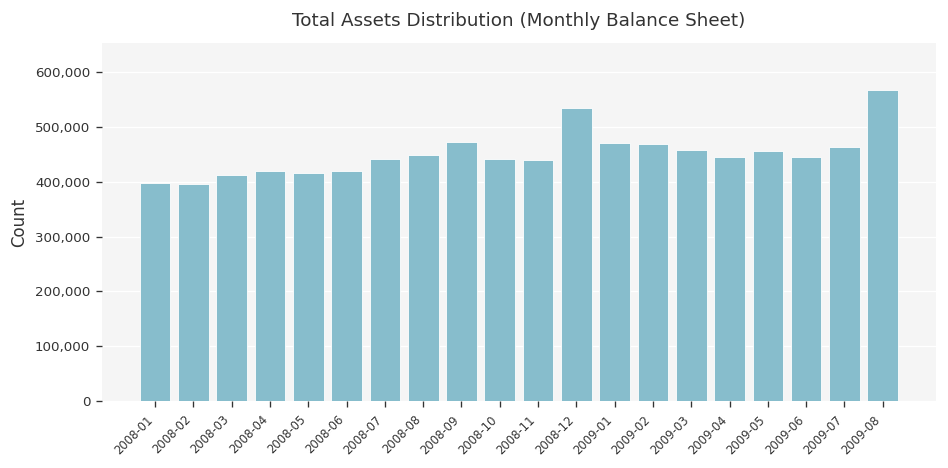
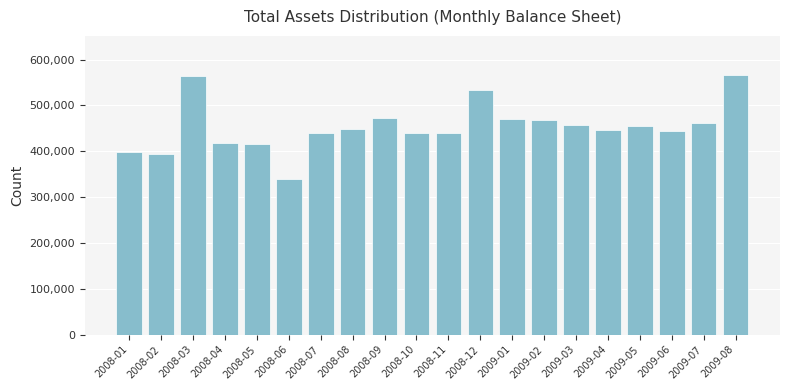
  {
    "2008-01": "400,000",
    "2008-02": "390,000",
-   "2008-03": "410,000",
+   "2008-03": "560,000",
    "2008-04": "420,000",
    "2008-05": "420,000",
-   "2008-06": "420,000",
+   "2008-06": "340,000",
    "2008-07": "440,000",
    "2008-08": "450,000",
    "2008-09": "470,000",
    "2008-10": "440,000",
    "2008-11": "440,000",
    "2008-12": "530,000",
    "2009-01": "470,000",
    "2009-02": "470,000",
    "2009-03": "460,000",
    "2009-04": "450,000",
    "2009-05": "450,000",
    "2009-06": "450,000",
    "2009-07": "460,000",
    "2009-08": "570,000"
  }
